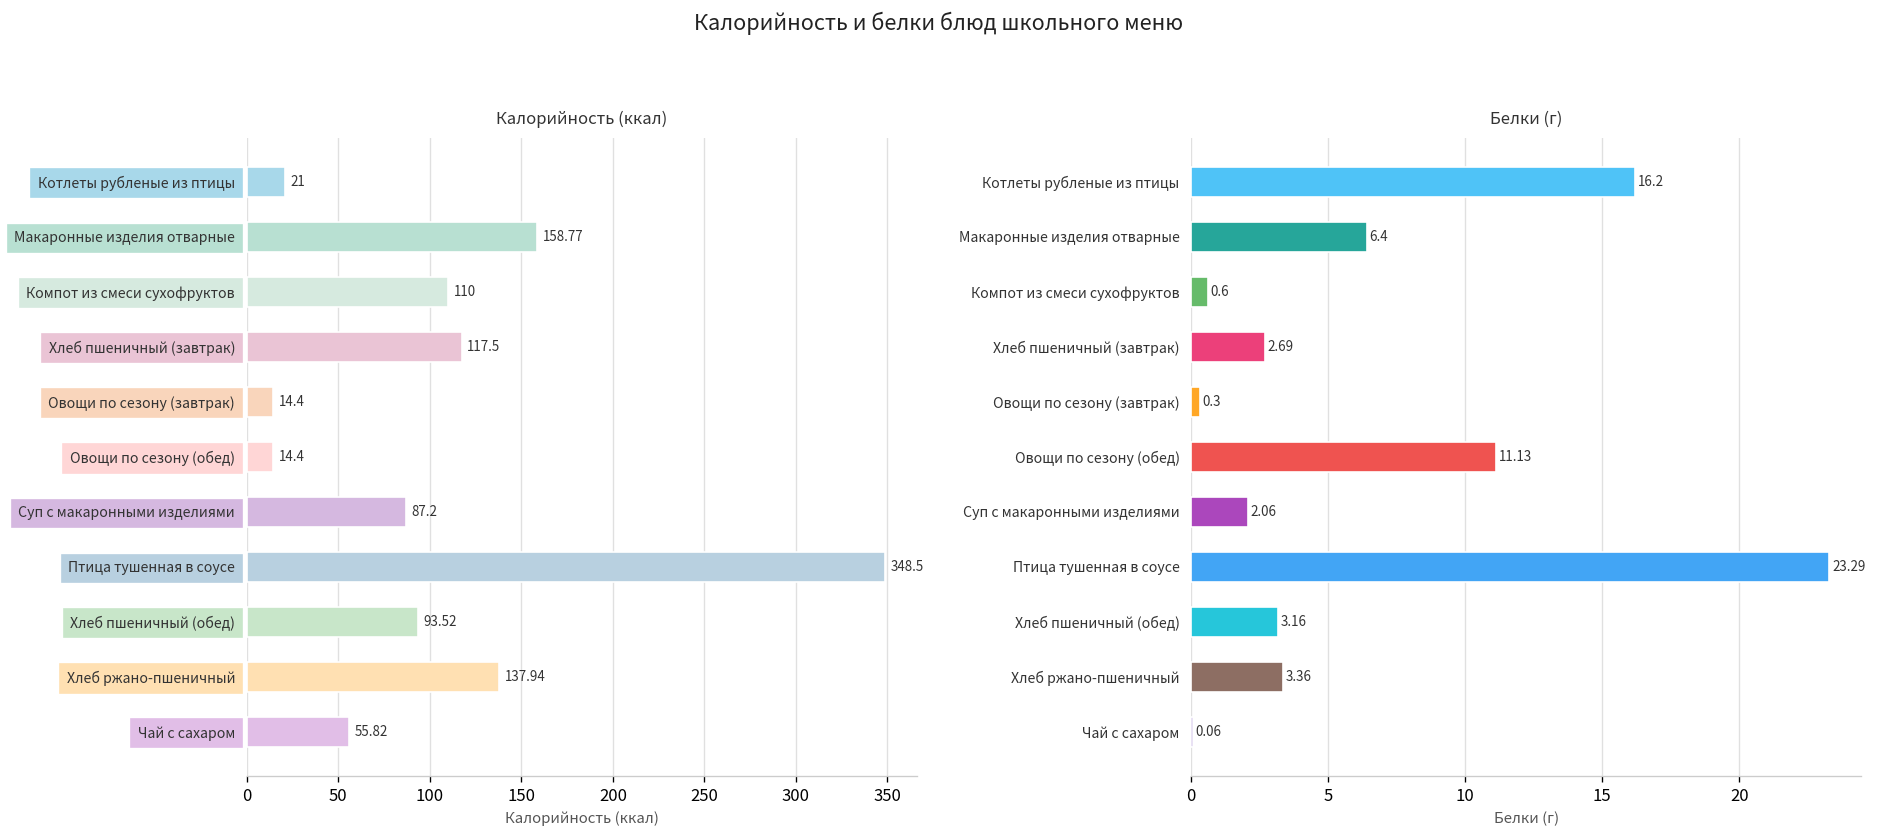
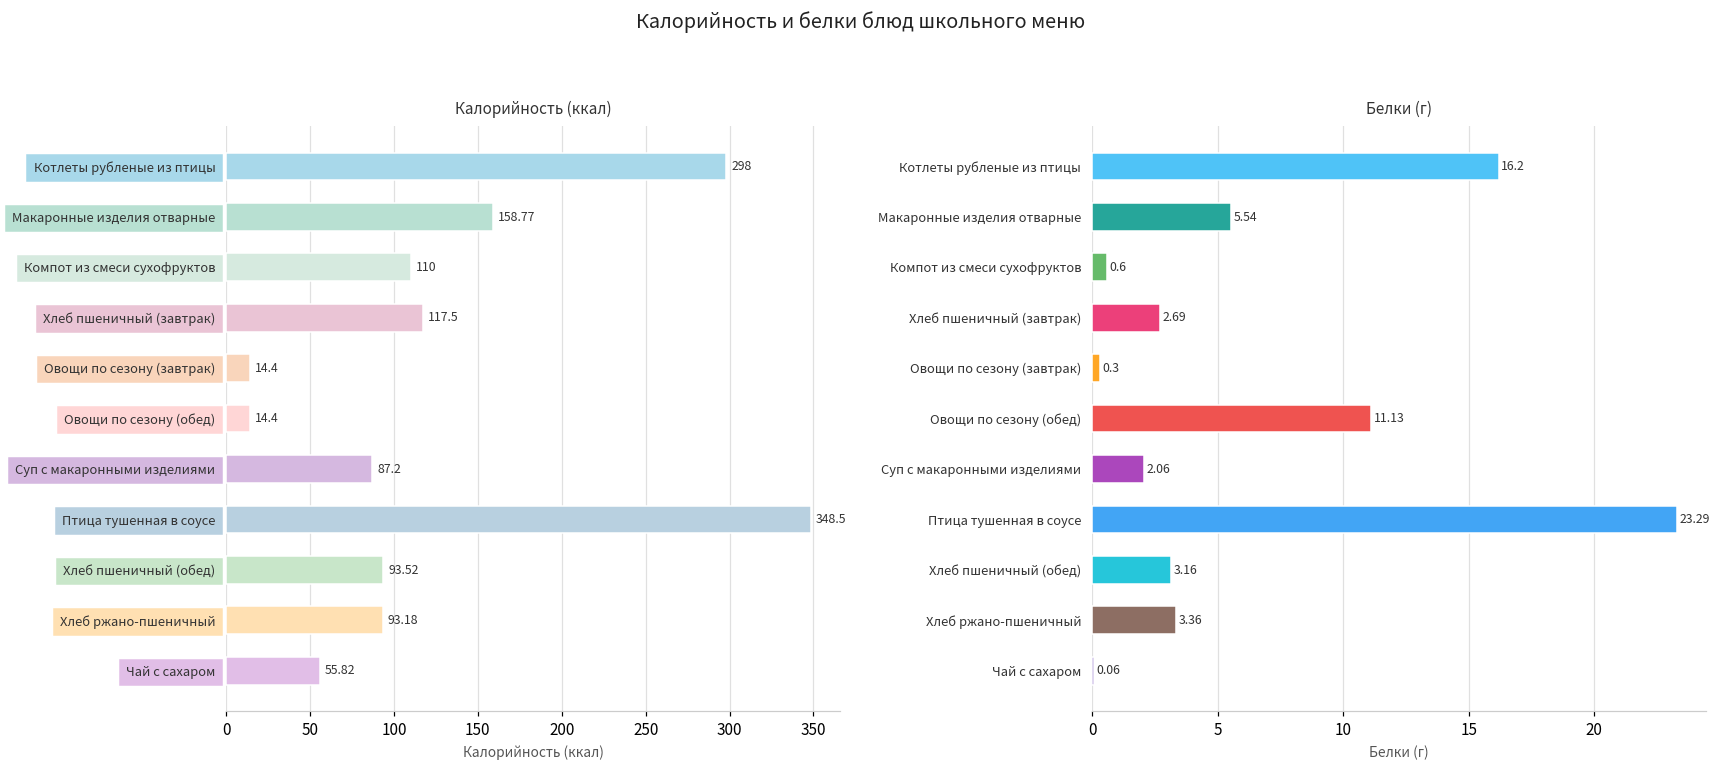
  {
    "Калорийность (ккал)": {
-     "Котлеты рубленые из птицы": 21,
+     "Котлеты рубленые из птицы": 298,
      "Макаронные изделия отварные": 158.77,
      "Компот из смеси сухофруктов": 110,
      "Хлеб пшеничный (завтрак)": 117.5,
      "Овощи по сезону (завтрак)": 14.4,
      "Овощи по сезону (обед)": 14.4,
      "Суп с макаронными изделиями": 87.2,
      "Птица тушенная в соусе": 348.5,
      "Хлеб пшеничный (обед)": 93.52,
-     "Хлеб ржано-пшеничный": 137.94,
+     "Хлеб ржано-пшеничный": 93.18,
      "Чай с сахаром": 55.82
    },
    "Белки (г)": {
      "Котлеты рубленые из птицы": 16.2,
-     "Макаронные изделия отварные": 6.4,
+     "Макаронные изделия отварные": 5.54,
      "Компот из смеси сухофруктов": 0.6,
      "Хлеб пшеничный (завтрак)": 2.69,
      "Овощи по сезону (завтрак)": 0.3,
      "Овощи по сезону (обед)": 11.13,
      "Суп с макаронными изделиями": 2.06,
      "Птица тушенная в соусе": 23.29,
      "Хлеб пшеничный (обед)": 3.16,
      "Хлеб ржано-пшеничный": 3.36,
      "Чай с сахаром": 0.06
    }
  }
